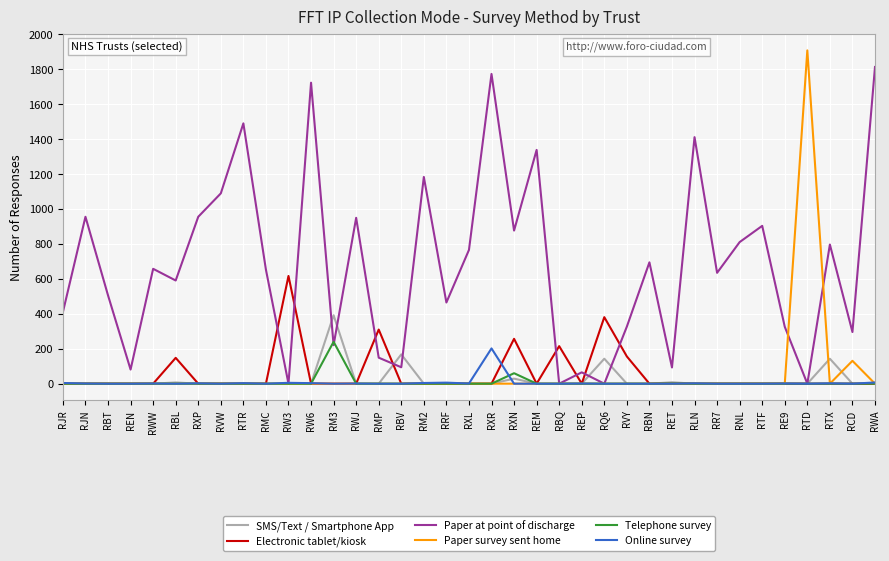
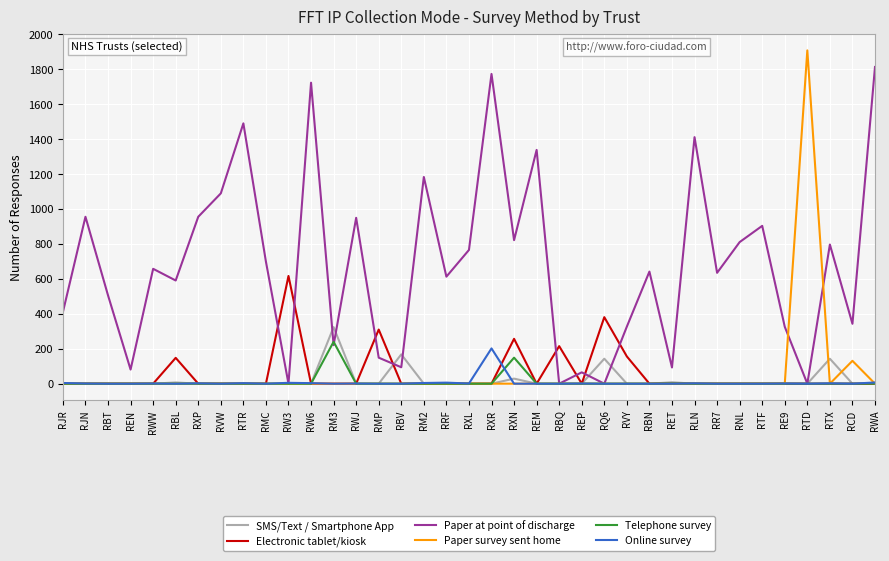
  {
    "SMS/Text / Smartphone App": {
-     "RM3": 390,
+     "RM3": 320,
      "RBV": 170,
      "RXN": 30,
      "RQ6": 140,
      "RTX": 140
    },
    "Electronic tablet/kiosk": {
      "RBL": 150,
      "RW3": 620,
      "RMP": 310,
      "RXN": 260,
      "RBQ": 220,
      "RQ6": 380,
      "RVY": 160
    },
    "Paper at point of discharge": {
      "RJR": 410,
      "RJN": 960,
      "RBT": 510,
      "REN": 80,
      "RWW": 660,
      "RBL": 590,
      "RXP": 960,
      "RVW": 1090,
      "RTR": 1490,
-     "RMC": 650,
+     "RMC": 700,
      "RW6": 1720,
      "RM3": 220,
      "RWJ": 950,
      "RMP": 150,
      "RBV": 90,
      "RM2": 1180,
-     "RRF": 470,
+     "RRF": 610,
      "RXL": 770,
      "RXR": 1770,
-     "RXN": 880,
+     "RXN": 820,
      "REM": 1340,
      "REP": 70,
      "RVY": 330,
-     "RBN": 700,
+     "RBN": 640,
      "RET": 90,
      "RLN": 1410,
      "RR7": 640,
      "RNL": 810,
      "RTF": 900,
      "RE9": 330,
      "RTX": 800,
-     "RCD": 300,
+     "RCD": 340,
      "RWA": 1810
    },
    "Paper survey sent home": {
      "RTD": 1910,
      "RCD": 130
    },
    "Telephone survey": {
      "RM3": 240,
-     "RXN": 60
+     "RXN": 150
    },
    "Online survey": {
      "RXR": 200
    }
  }
